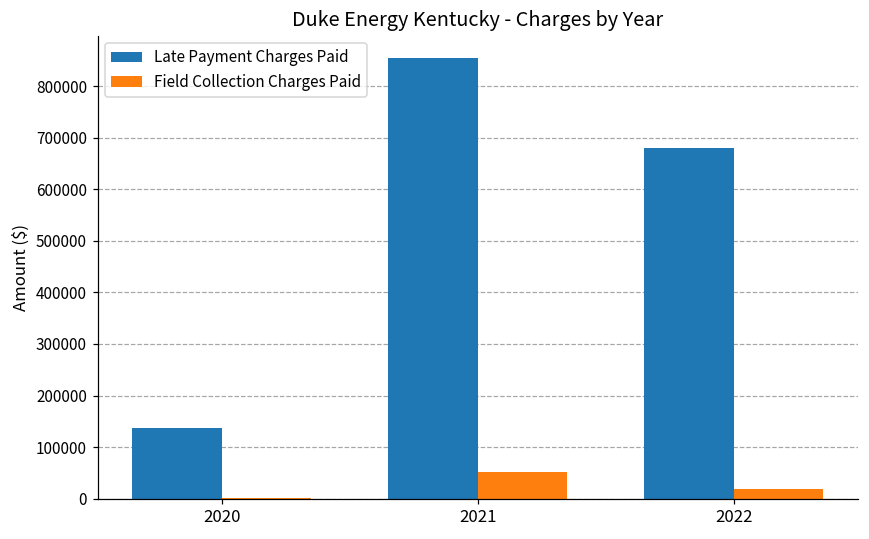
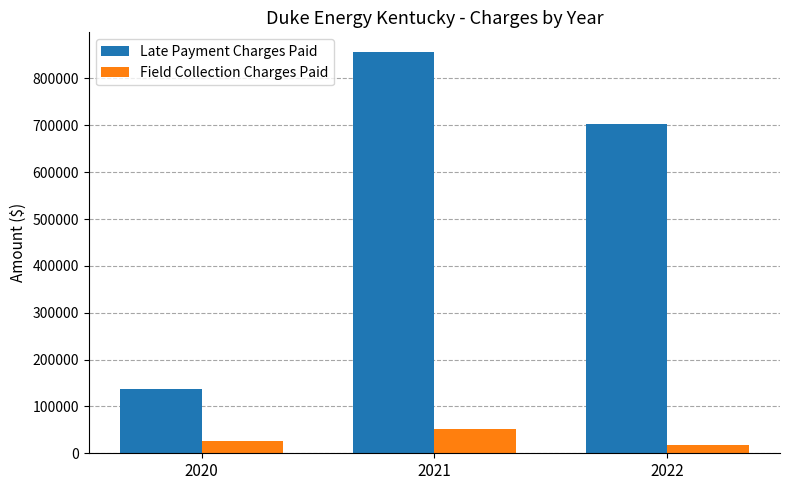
  {
    "Late Payment Charges Paid": {
      "2020": 140000,
      "2021": 860000,
-     "2022": 680000
+     "2022": 700000
    },
    "Field Collection Charges Paid": {
-     "2020": 0,
+     "2020": 30000,
      "2021": 50000,
      "2022": 20000
    }
  }
